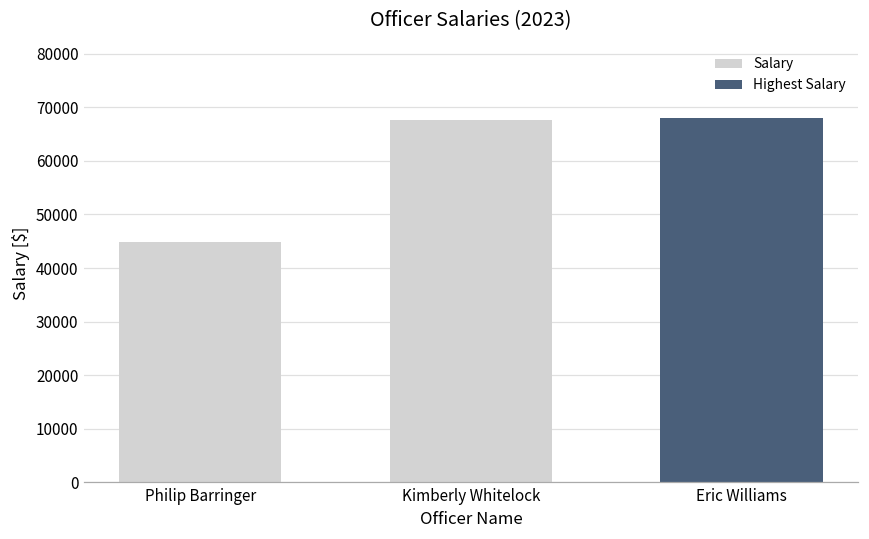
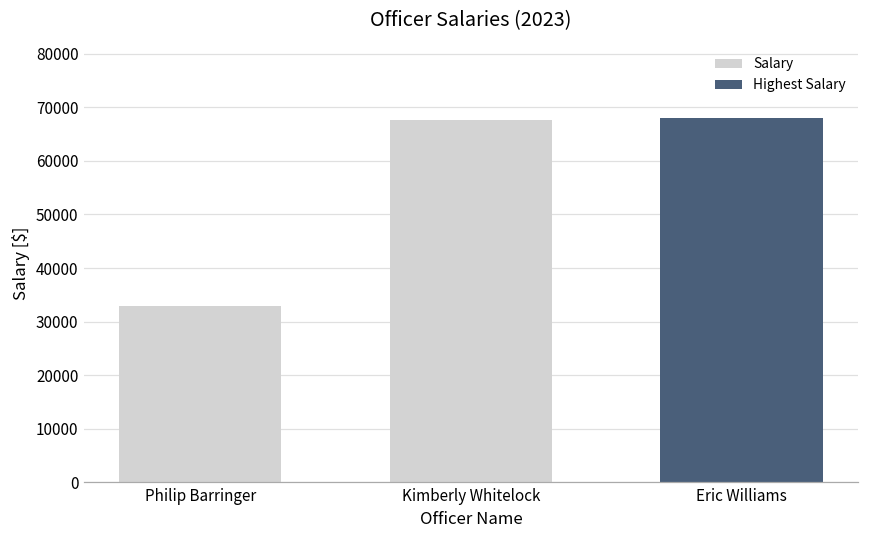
  {
-   "Philip Barringer": 45000,
+   "Philip Barringer": 33000,
    "Kimberly Whitelock": 68000,
    "Eric Williams": 68000
  }
